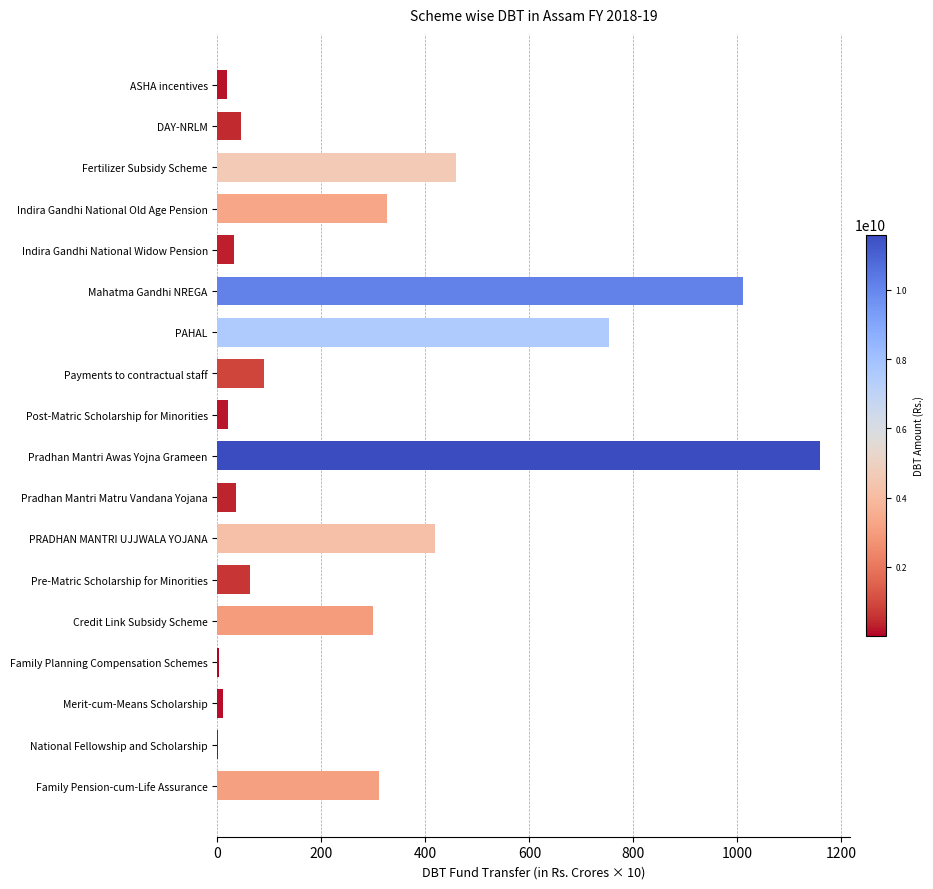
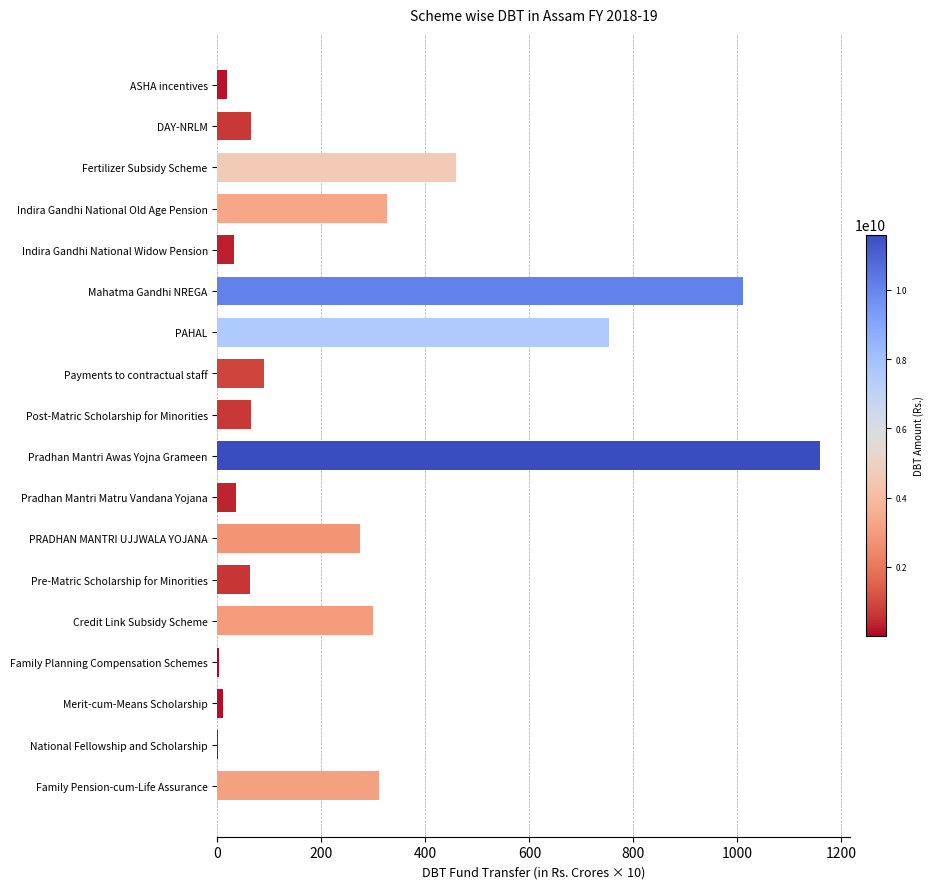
  {
    "ASHA incentives": 20,
-   "DAY-NRLM": 40,
+   "DAY-NRLM": 60,
    "Fertilizer Subsidy Scheme": 460,
    "Indira Gandhi National Old Age Pension": 330,
    "Indira Gandhi National Widow Pension": 30,
    "Mahatma Gandhi NREGA": 1010,
    "PAHAL": 750,
    "Payments to contractual staff": 90,
-   "Post-Matric Scholarship for Minorities": 20,
+   "Post-Matric Scholarship for Minorities": 60,
    "Pradhan Mantri Awas Yojna Grameen": 1160,
    "Pradhan Mantri Matru Vandana Yojana": 40,
-   "PRADHAN MANTRI UJJWALA YOJANA": 420,
+   "PRADHAN MANTRI UJJWALA YOJANA": 270,
    "Pre-Matric Scholarship for Minorities": 60,
    "Credit Link Subsidy Scheme": 300,
    "Merit-cum-Means Scholarship": 10,
    "Family Pension-cum-Life Assurance": 310
  }
